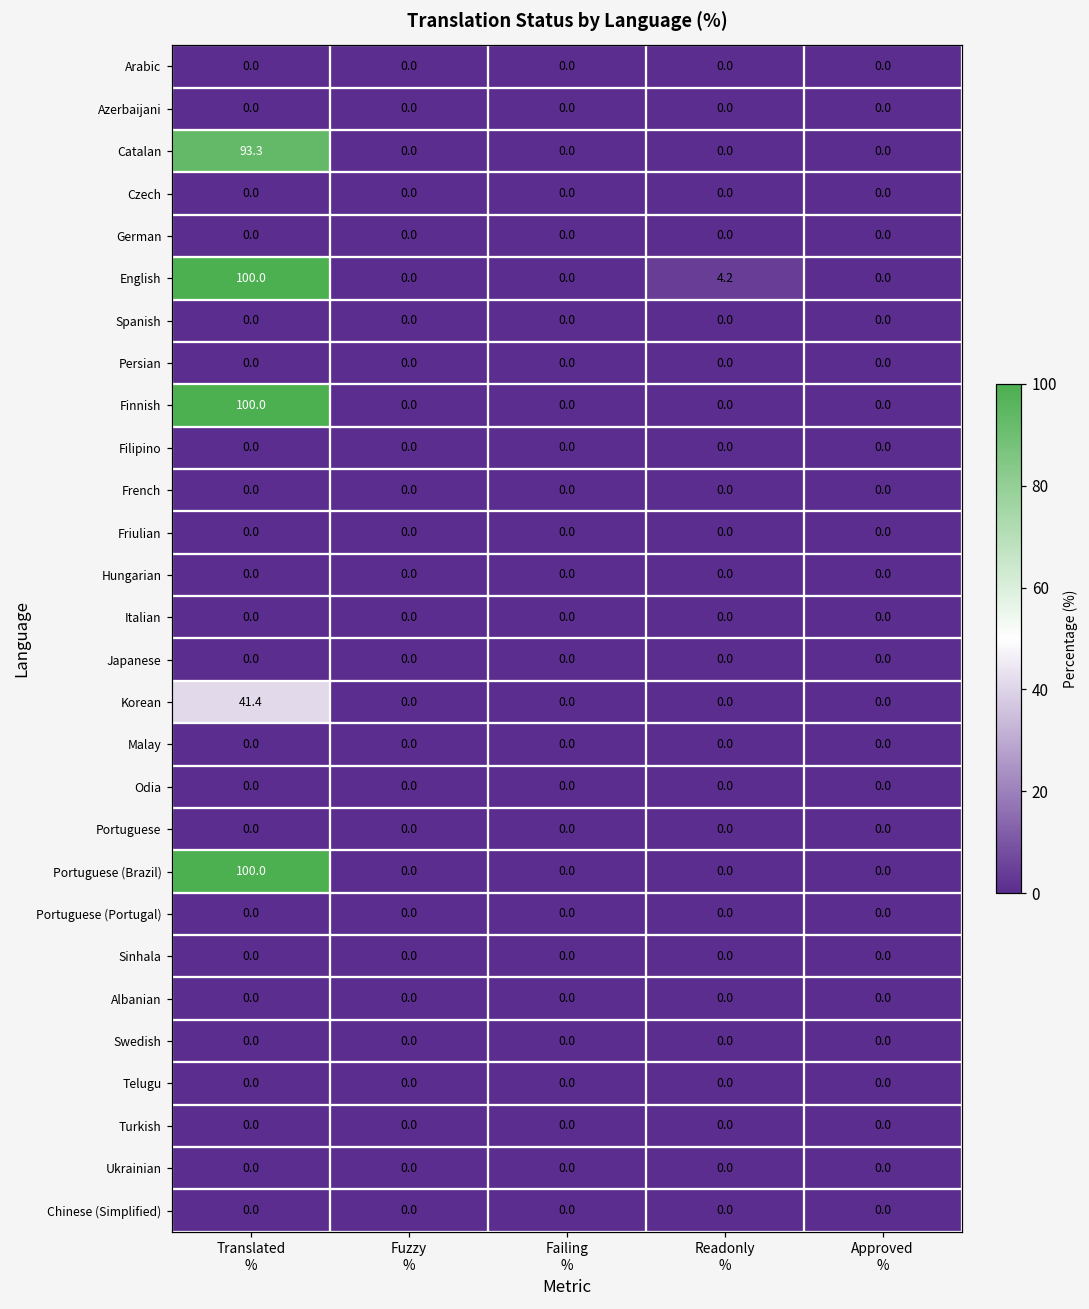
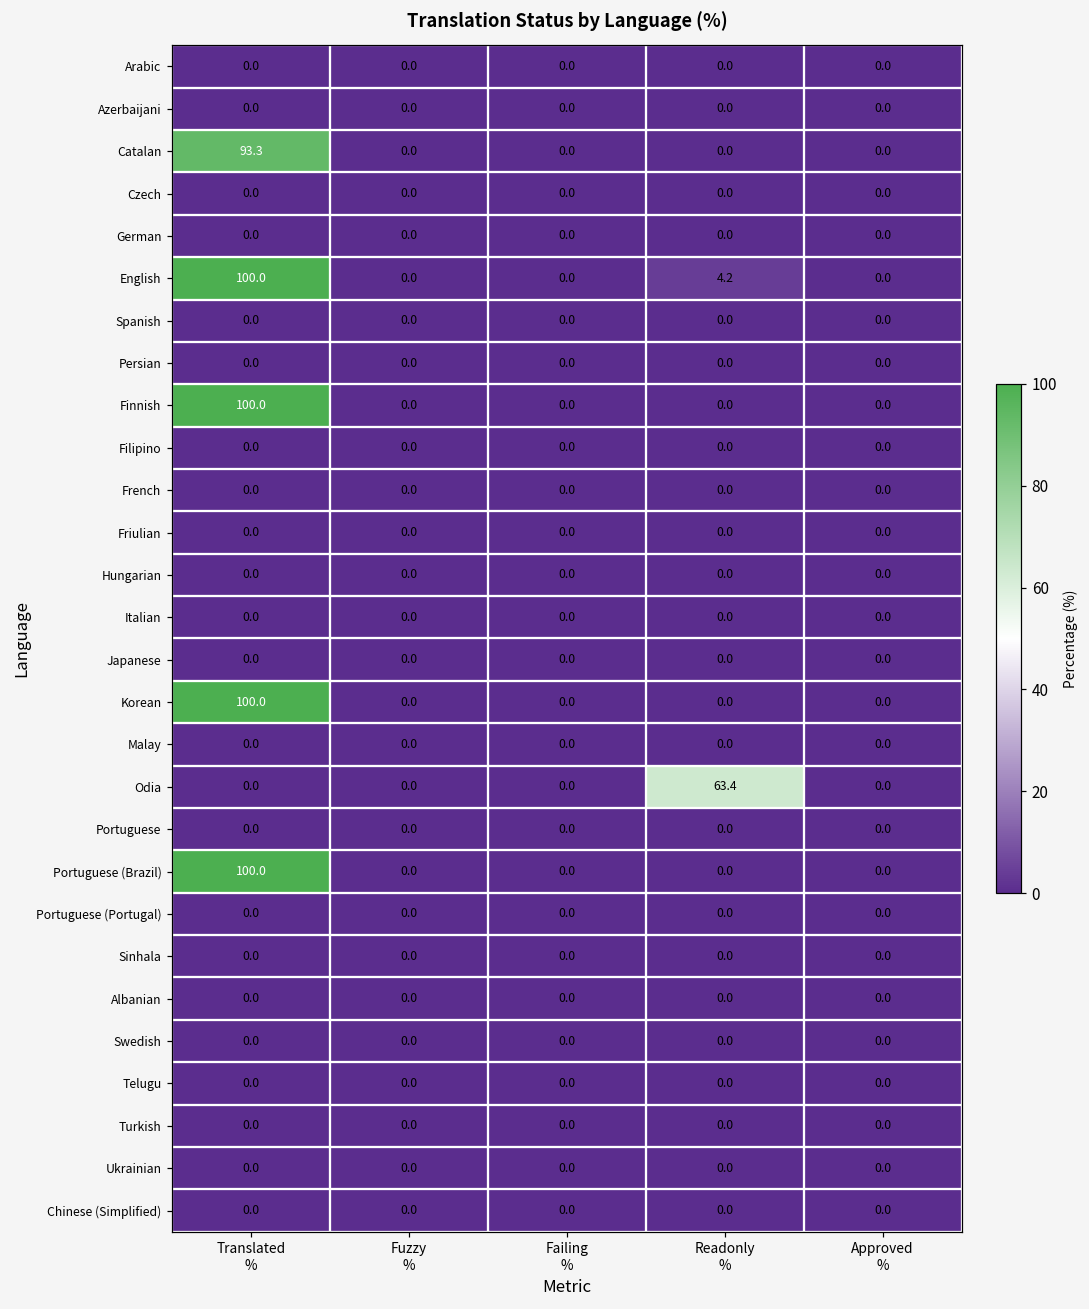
  {
    "Arabic": {
      "Translated %": 0.0,
      "Fuzzy %": 0.0,
      "Failing %": 0.0,
      "Readonly %": 0.0,
      "Approved %": 0.0
    },
    "Azerbaijani": {
      "Translated %": 0.0,
      "Fuzzy %": 0.0,
      "Failing %": 0.0,
      "Readonly %": 0.0,
      "Approved %": 0.0
    },
    "Catalan": {
      "Translated %": 93.3,
      "Fuzzy %": 0.0,
      "Failing %": 0.0,
      "Readonly %": 0.0,
      "Approved %": 0.0
    },
    "Czech": {
      "Translated %": 0.0,
      "Fuzzy %": 0.0,
      "Failing %": 0.0,
      "Readonly %": 0.0,
      "Approved %": 0.0
    },
    "German": {
      "Translated %": 0.0,
      "Fuzzy %": 0.0,
      "Failing %": 0.0,
      "Readonly %": 0.0,
      "Approved %": 0.0
    },
    "English": {
      "Translated %": 100.0,
      "Fuzzy %": 0.0,
      "Failing %": 0.0,
      "Readonly %": 4.2,
      "Approved %": 0.0
    },
    "Spanish": {
      "Translated %": 0.0,
      "Fuzzy %": 0.0,
      "Failing %": 0.0,
      "Readonly %": 0.0,
      "Approved %": 0.0
    },
    "Persian": {
      "Translated %": 0.0,
      "Fuzzy %": 0.0,
      "Failing %": 0.0,
      "Readonly %": 0.0,
      "Approved %": 0.0
    },
    "Finnish": {
      "Translated %": 100.0,
      "Fuzzy %": 0.0,
      "Failing %": 0.0,
      "Readonly %": 0.0,
      "Approved %": 0.0
    },
    "Filipino": {
      "Translated %": 0.0,
      "Fuzzy %": 0.0,
      "Failing %": 0.0,
      "Readonly %": 0.0,
      "Approved %": 0.0
    },
    "French": {
      "Translated %": 0.0,
      "Fuzzy %": 0.0,
      "Failing %": 0.0,
      "Readonly %": 0.0,
      "Approved %": 0.0
    },
    "Friulian": {
      "Translated %": 0.0,
      "Fuzzy %": 0.0,
      "Failing %": 0.0,
      "Readonly %": 0.0,
      "Approved %": 0.0
    },
    "Hungarian": {
      "Translated %": 0.0,
      "Fuzzy %": 0.0,
      "Failing %": 0.0,
      "Readonly %": 0.0,
      "Approved %": 0.0
    },
    "Italian": {
      "Translated %": 0.0,
      "Fuzzy %": 0.0,
      "Failing %": 0.0,
      "Readonly %": 0.0,
      "Approved %": 0.0
    },
    "Japanese": {
      "Translated %": 0.0,
      "Fuzzy %": 0.0,
      "Failing %": 0.0,
      "Readonly %": 0.0,
      "Approved %": 0.0
    },
    "Korean": {
-     "Translated %": 41.4,
+     "Translated %": 100.0,
      "Fuzzy %": 0.0,
      "Failing %": 0.0,
      "Readonly %": 0.0,
      "Approved %": 0.0
    },
    "Malay": {
      "Translated %": 0.0,
      "Fuzzy %": 0.0,
      "Failing %": 0.0,
      "Readonly %": 0.0,
      "Approved %": 0.0
    },
    "Odia": {
      "Translated %": 0.0,
      "Fuzzy %": 0.0,
      "Failing %": 0.0,
-     "Readonly %": 0.0,
+     "Readonly %": 63.4,
      "Approved %": 0.0
    },
    "Portuguese": {
      "Translated %": 0.0,
      "Fuzzy %": 0.0,
      "Failing %": 0.0,
      "Readonly %": 0.0,
      "Approved %": 0.0
    },
    "Portuguese (Brazil)": {
      "Translated %": 100.0,
      "Fuzzy %": 0.0,
      "Failing %": 0.0,
      "Readonly %": 0.0,
      "Approved %": 0.0
    },
    "Portuguese (Portugal)": {
      "Translated %": 0.0,
      "Fuzzy %": 0.0,
      "Failing %": 0.0,
      "Readonly %": 0.0,
      "Approved %": 0.0
    },
    "Sinhala": {
      "Translated %": 0.0,
      "Fuzzy %": 0.0,
      "Failing %": 0.0,
      "Readonly %": 0.0,
      "Approved %": 0.0
    },
    "Albanian": {
      "Translated %": 0.0,
      "Fuzzy %": 0.0,
      "Failing %": 0.0,
      "Readonly %": 0.0,
      "Approved %": 0.0
    },
    "Swedish": {
      "Translated %": 0.0,
      "Fuzzy %": 0.0,
      "Failing %": 0.0,
      "Readonly %": 0.0,
      "Approved %": 0.0
    },
    "Telugu": {
      "Translated %": 0.0,
      "Fuzzy %": 0.0,
      "Failing %": 0.0,
      "Readonly %": 0.0,
      "Approved %": 0.0
    },
    "Turkish": {
      "Translated %": 0.0,
      "Fuzzy %": 0.0,
      "Failing %": 0.0,
      "Readonly %": 0.0,
      "Approved %": 0.0
    },
    "Ukrainian": {
      "Translated %": 0.0,
      "Fuzzy %": 0.0,
      "Failing %": 0.0,
      "Readonly %": 0.0,
      "Approved %": 0.0
    },
    "Chinese (Simplified)": {
      "Translated %": 0.0,
      "Fuzzy %": 0.0,
      "Failing %": 0.0,
      "Readonly %": 0.0,
      "Approved %": 0.0
    }
  }
